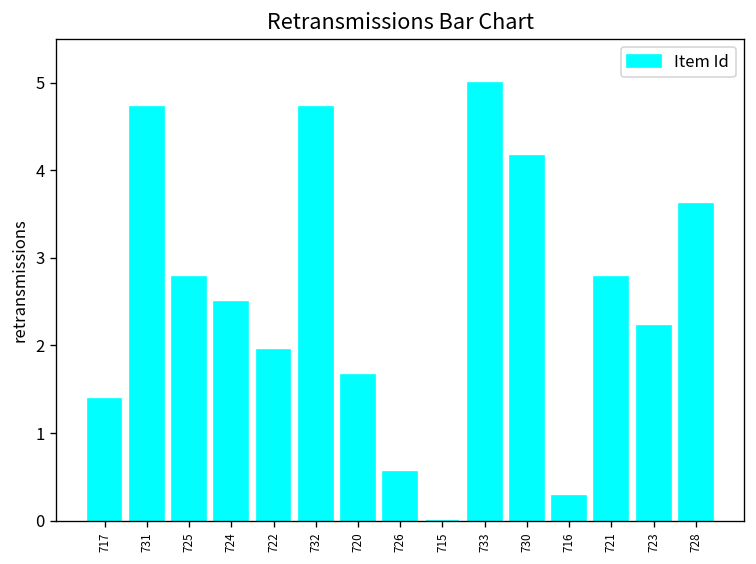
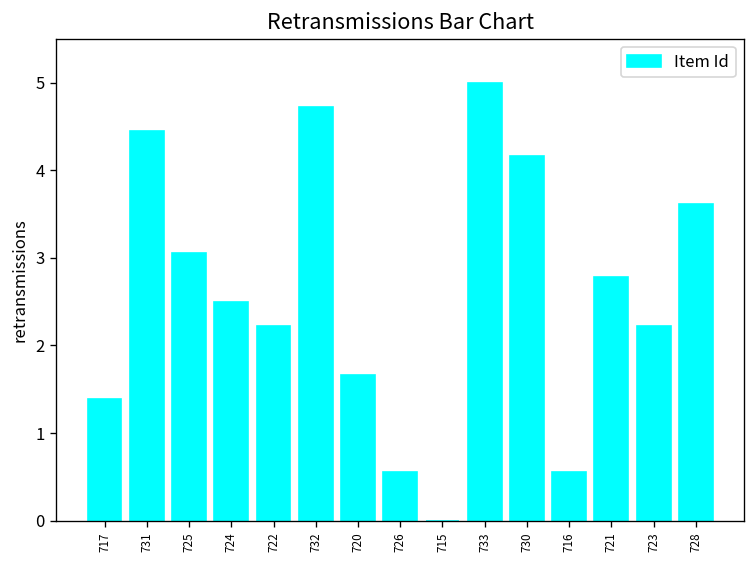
  {
    "717": 1.4,
-   "731": 4.7,
-   "725": 2.8,
+   "731": 4.4,
+   "725": 3.1,
    "724": 2.5,
-   "722": 1.9,
+   "722": 2.2,
    "732": 4.7,
    "720": 1.7,
    "726": 0.6,
    "715": 0.0,
    "733": 5.0,
    "730": 4.2,
-   "716": 0.3,
+   "716": 0.6,
    "721": 2.8,
    "723": 2.2,
    "728": 3.6
  }
